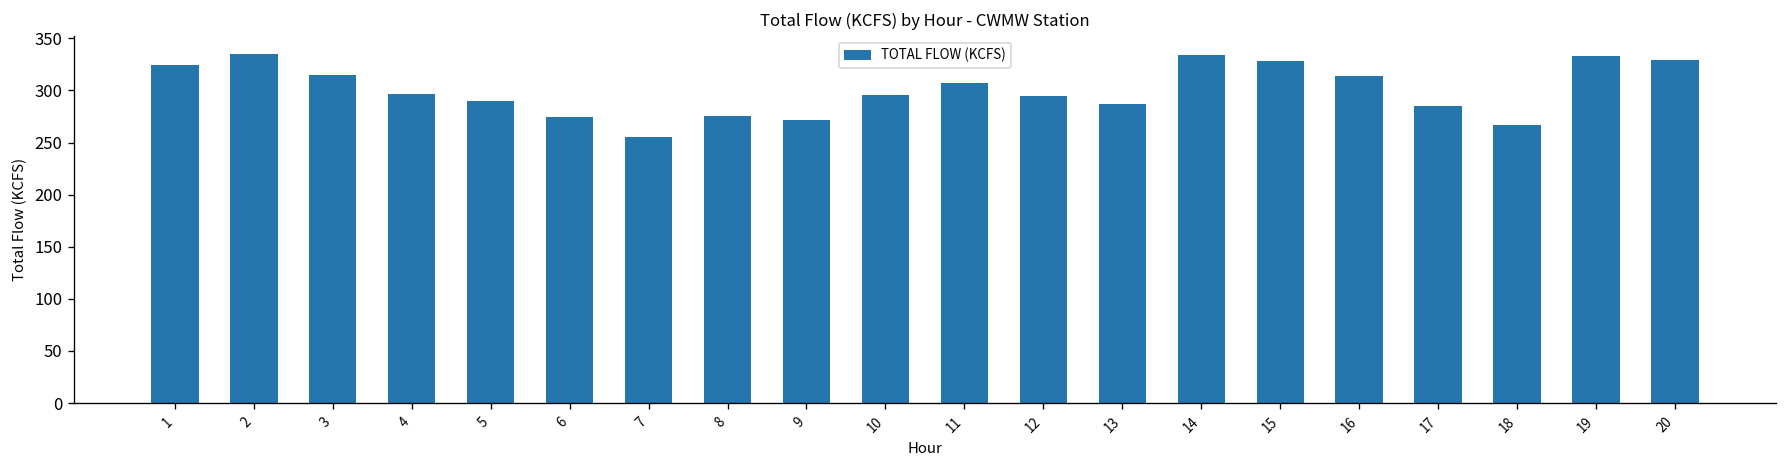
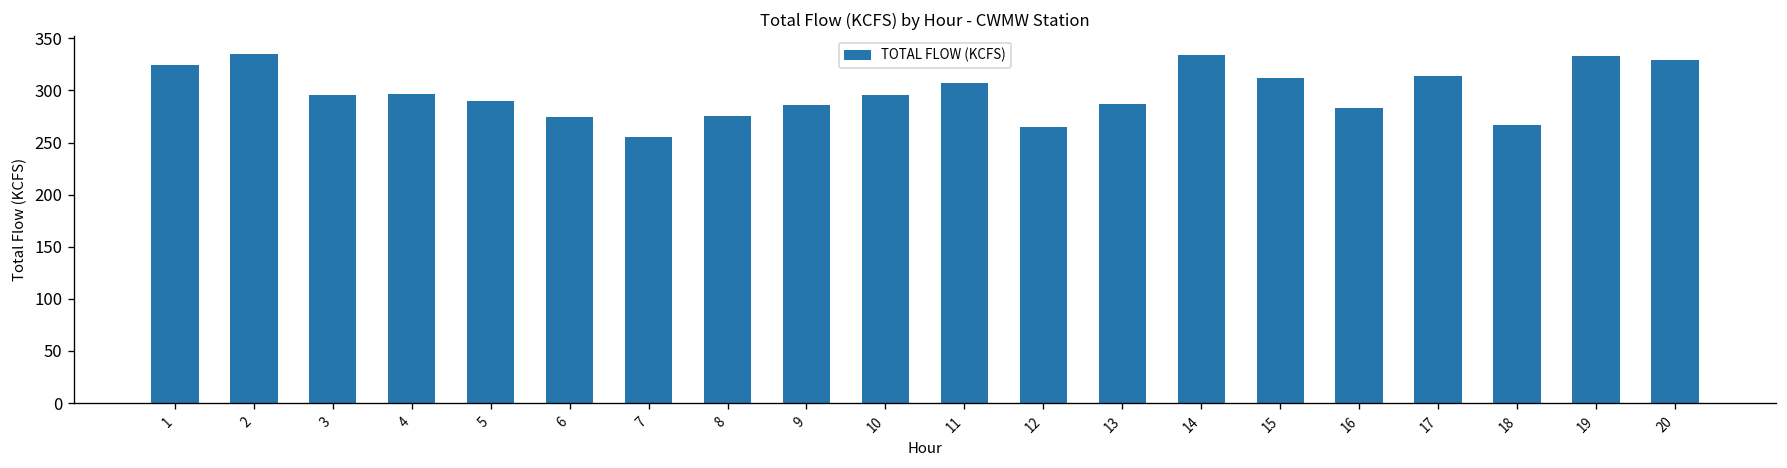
  {
    "1": 320,
    "2": 340,
-   "3": 320,
+   "3": 300,
    "4": 300,
    "5": 290,
    "6": 270,
    "7": 260,
    "8": 280,
-   "9": 270,
+   "9": 290,
    "10": 300,
    "11": 310,
-   "12": 300,
+   "12": 270,
    "13": 290,
    "14": 330,
-   "15": 330,
-   "16": 310,
-   "17": 280,
+   "15": 310,
+   "16": 280,
+   "17": 310,
    "18": 270,
    "19": 330,
    "20": 330
  }
